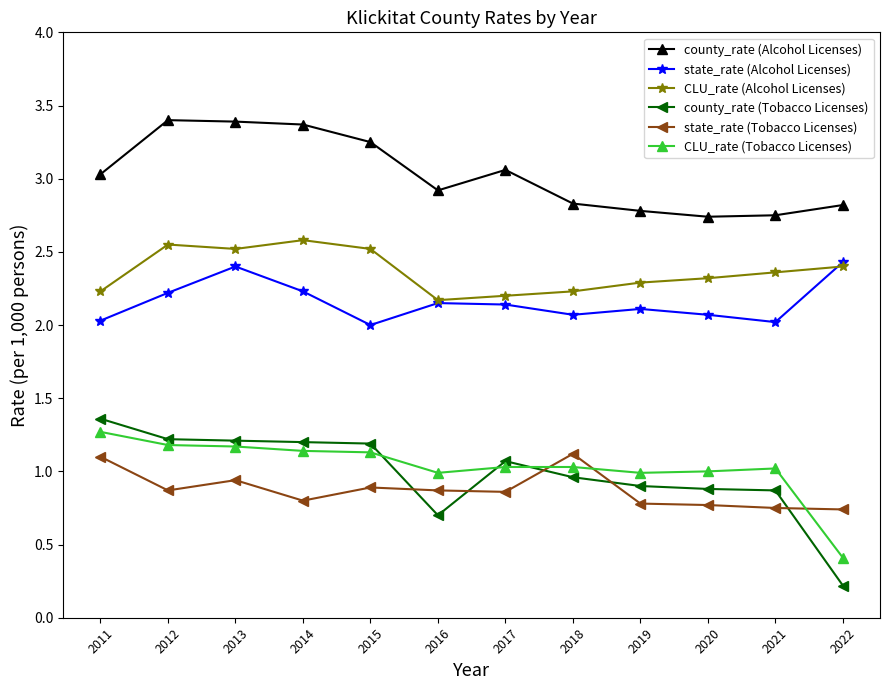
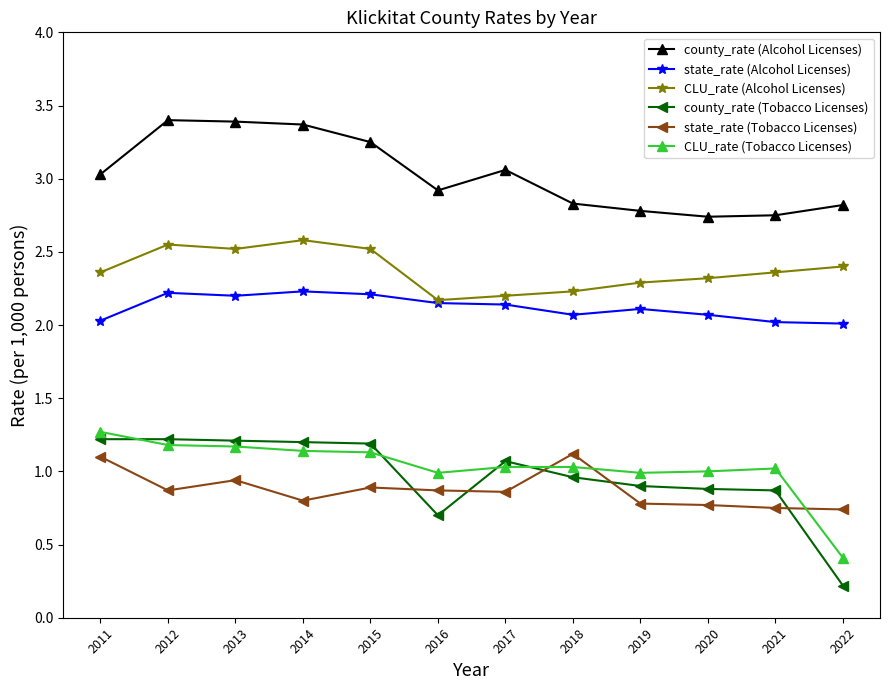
  {
    "county_rate (Alcohol Licenses)": {
      "2011": 3.03,
      "2012": 3.40,
      "2013": 3.39,
      "2014": 3.37,
      "2015": 3.25,
      "2016": 2.92,
      "2017": 3.06,
      "2018": 2.83,
      "2019": 2.78,
      "2020": 2.74,
      "2021": 2.75,
      "2022": 2.82
    },
    "state_rate (Alcohol Licenses)": {
      "2011": 2.03,
      "2012": 2.22,
-     "2013": 2.4,
+     "2013": 2.2,
      "2014": 2.23,
-     "2015": 2.00,
+     "2015": 2.21,
      "2016": 2.15,
      "2017": 2.14,
      "2018": 2.07,
      "2019": 2.11,
      "2020": 2.07,
      "2021": 2.02,
-     "2022": 2.43
+     "2022": 2.01
    },
    "CLU_rate (Alcohol Licenses)": {
-     "2011": 2.23,
+     "2011": 2.36,
      "2012": 2.55,
      "2013": 2.52,
      "2014": 2.58,
      "2015": 2.52,
      "2016": 2.17,
      "2017": 2.20,
      "2018": 2.23,
      "2019": 2.29,
      "2020": 2.32,
      "2021": 2.36,
      "2022": 2.40
    },
    "county_rate (Tobacco Licenses)": {
-     "2011": 1.36,
+     "2011": 1.22,
      "2012": 1.22,
      "2013": 1.21,
      "2014": 1.20,
      "2015": 1.19,
      "2016": 0.70,
      "2017": 1.07,
      "2018": 0.96,
      "2019": 0.90,
      "2020": 0.88,
      "2021": 0.87,
      "2022": 0.22
    },
    "state_rate (Tobacco Licenses)": {
      "2011": 1.10,
      "2012": 0.87,
      "2013": 0.94,
      "2014": 0.80,
      "2015": 0.89,
      "2016": 0.87,
      "2017": 0.86,
      "2018": 1.12,
      "2019": 0.78,
      "2020": 0.77,
      "2021": 0.75,
      "2022": 0.74
    },
    "CLU_rate (Tobacco Licenses)": {
      "2011": 1.27,
      "2012": 1.18,
      "2013": 1.17,
      "2014": 1.14,
      "2015": 1.13,
      "2016": 0.99,
      "2017": 1.03,
      "2018": 1.03,
      "2019": 0.99,
      "2020": 1.00,
      "2021": 1.02,
      "2022": 0.41
    }
  }
